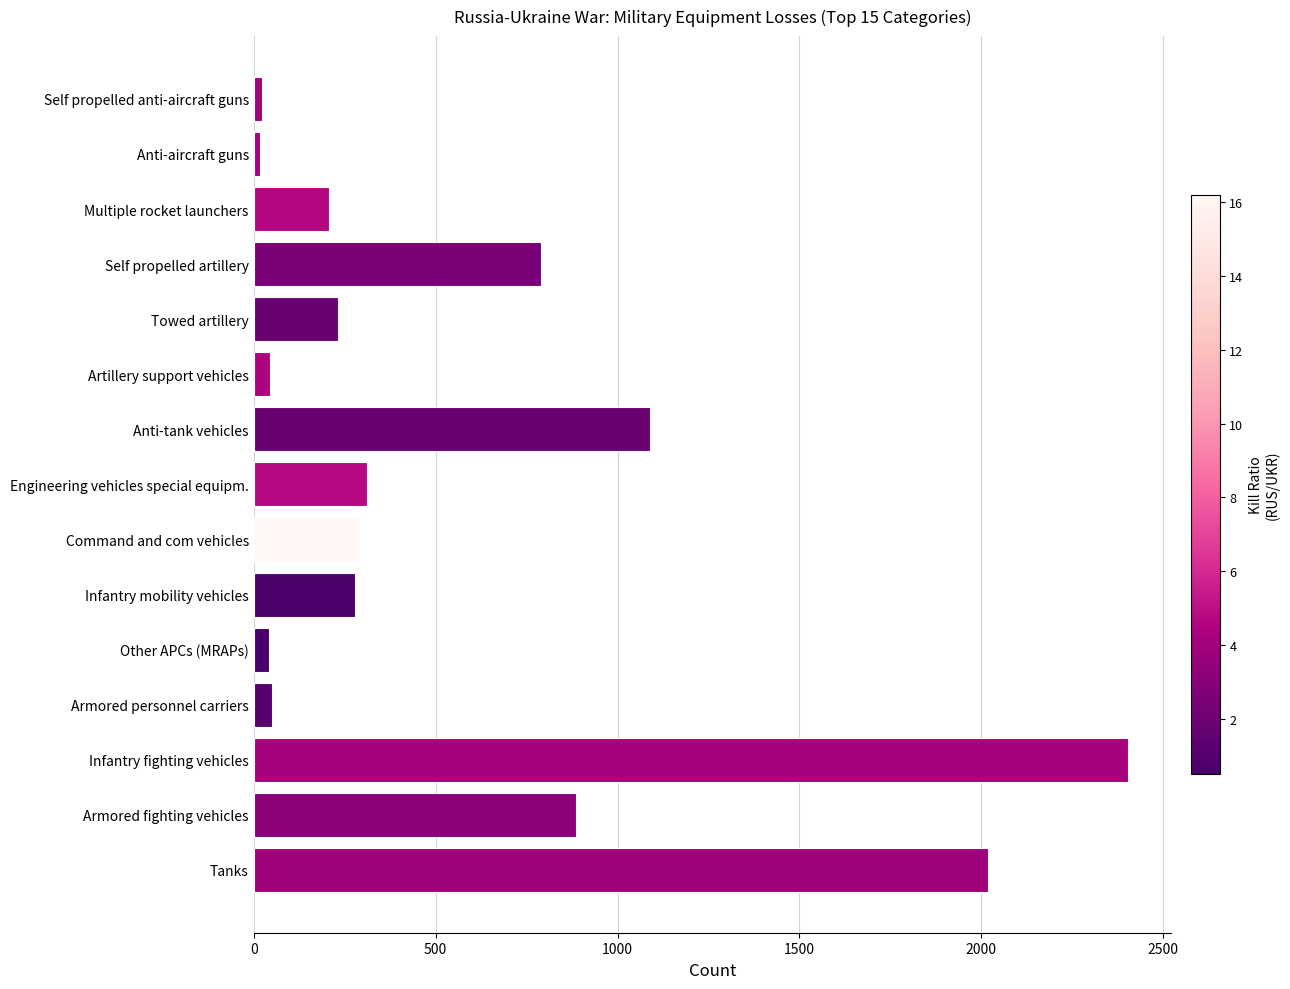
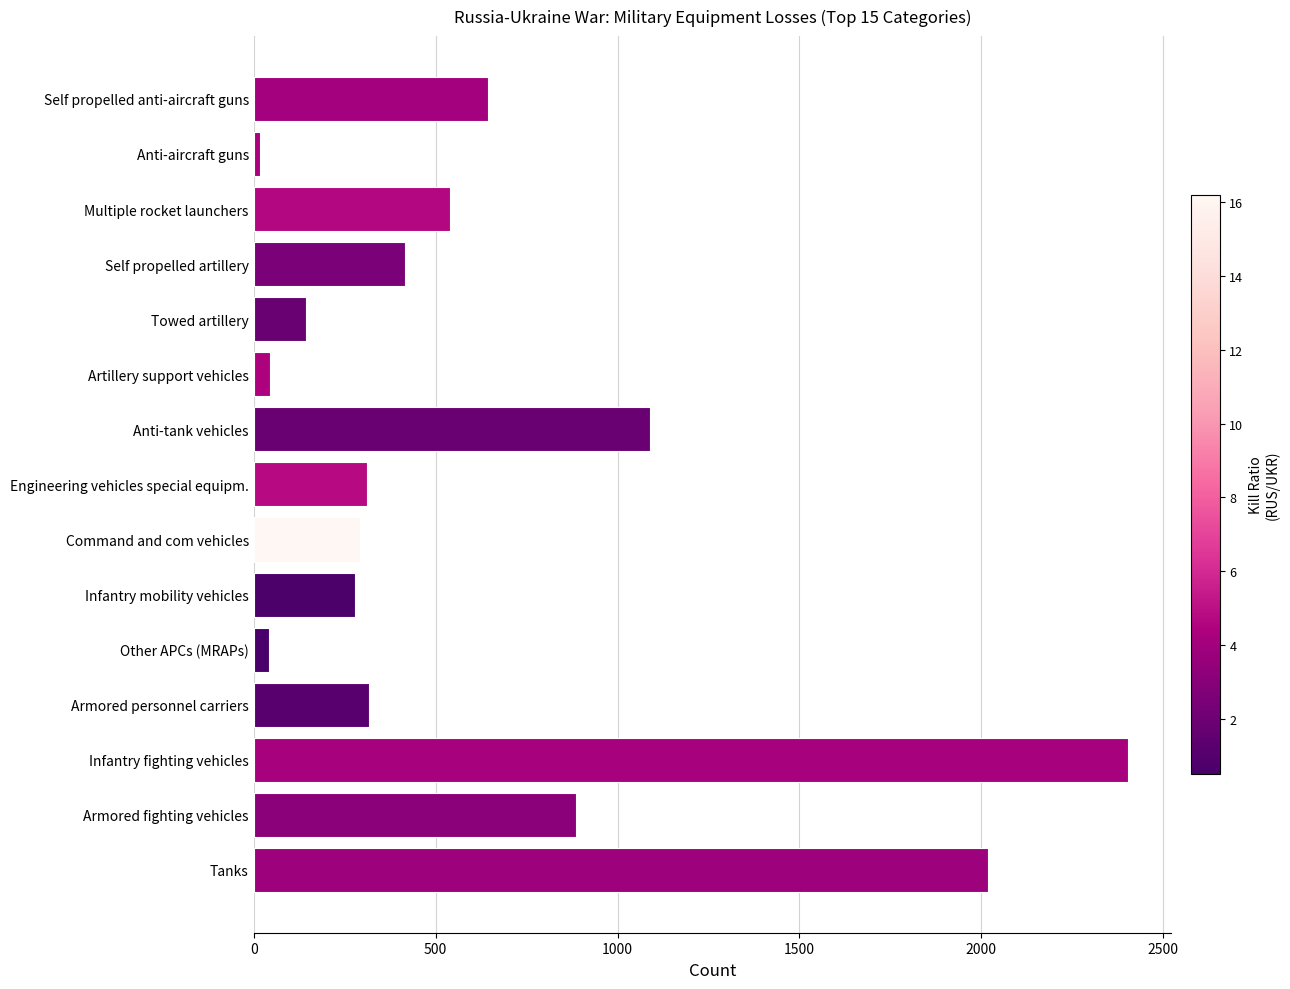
  {
-   "Self propelled anti-aircraft guns": 20,
+   "Self propelled anti-aircraft guns": 650,
    "Anti-aircraft guns": 20,
-   "Multiple rocket launchers": 210,
-   "Self propelled artillery": 790,
-   "Towed artillery": 230,
+   "Multiple rocket launchers": 540,
+   "Self propelled artillery": 420,
+   "Towed artillery": 140,
    "Artillery support vehicles": 50,
    "Anti-tank vehicles": 1090,
    "Engineering vehicles special equipm.": 310,
    "Command and com vehicles": 290,
    "Infantry mobility vehicles": 280,
    "Other APCs (MRAPs)": 40,
-   "Armored personnel carriers": 50,
+   "Armored personnel carriers": 320,
    "Infantry fighting vehicles": 2400,
    "Armored fighting vehicles": 890,
    "Tanks": 2020
  }
